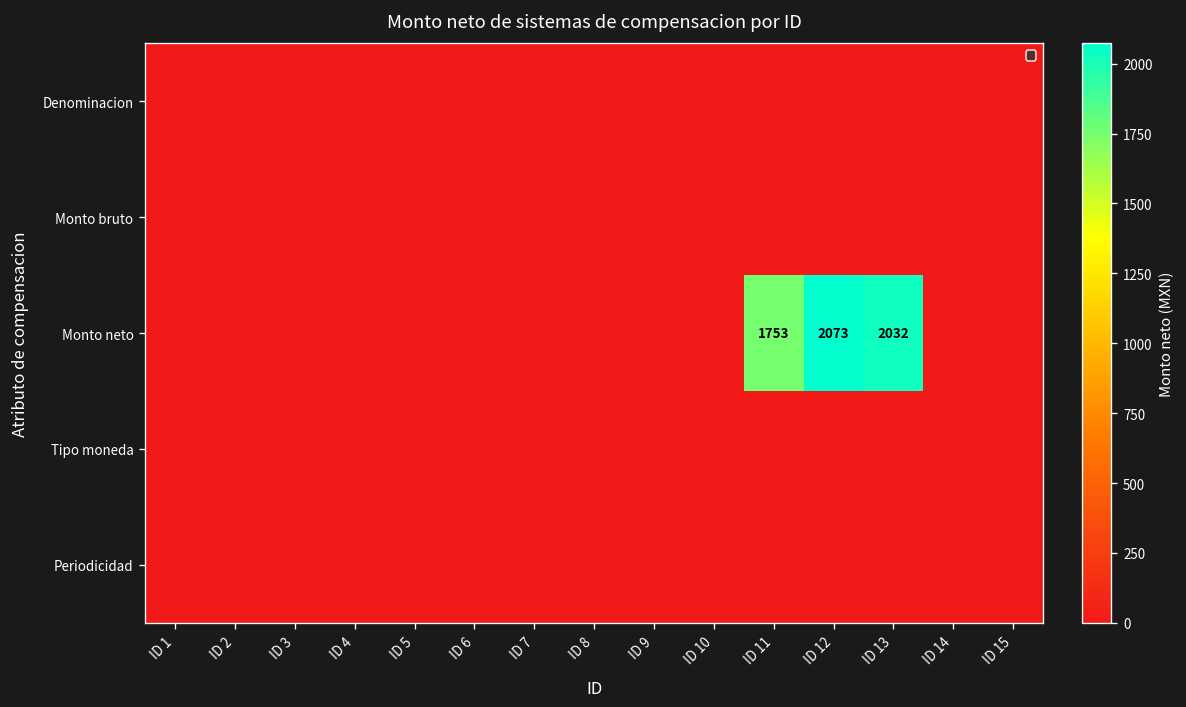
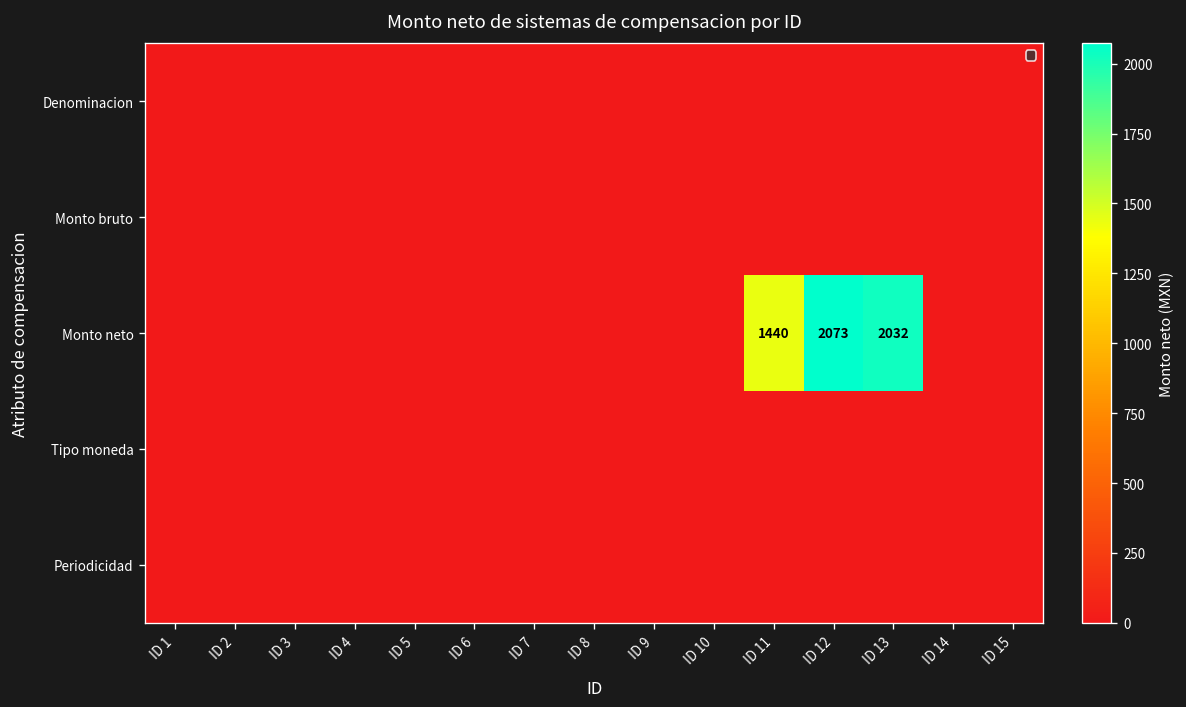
  {
    "Monto neto": {
-     "ID 11": 1753,
+     "ID 11": 1440,
      "ID 12": 2073,
      "ID 13": 2032
    }
  }
